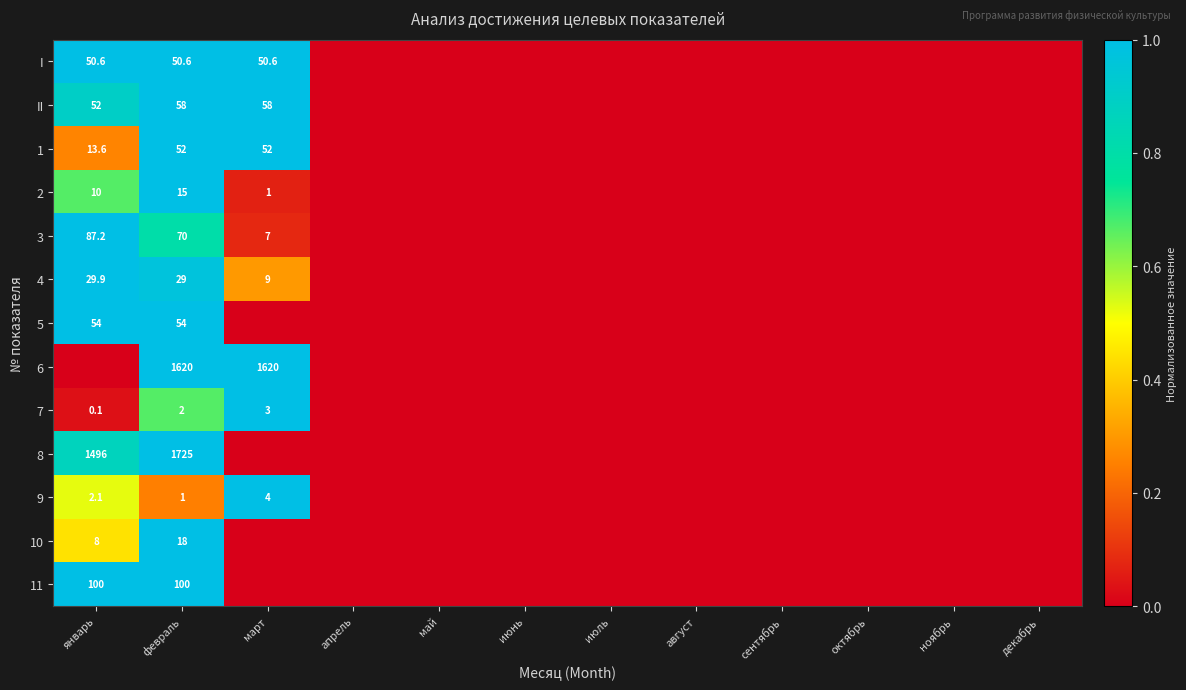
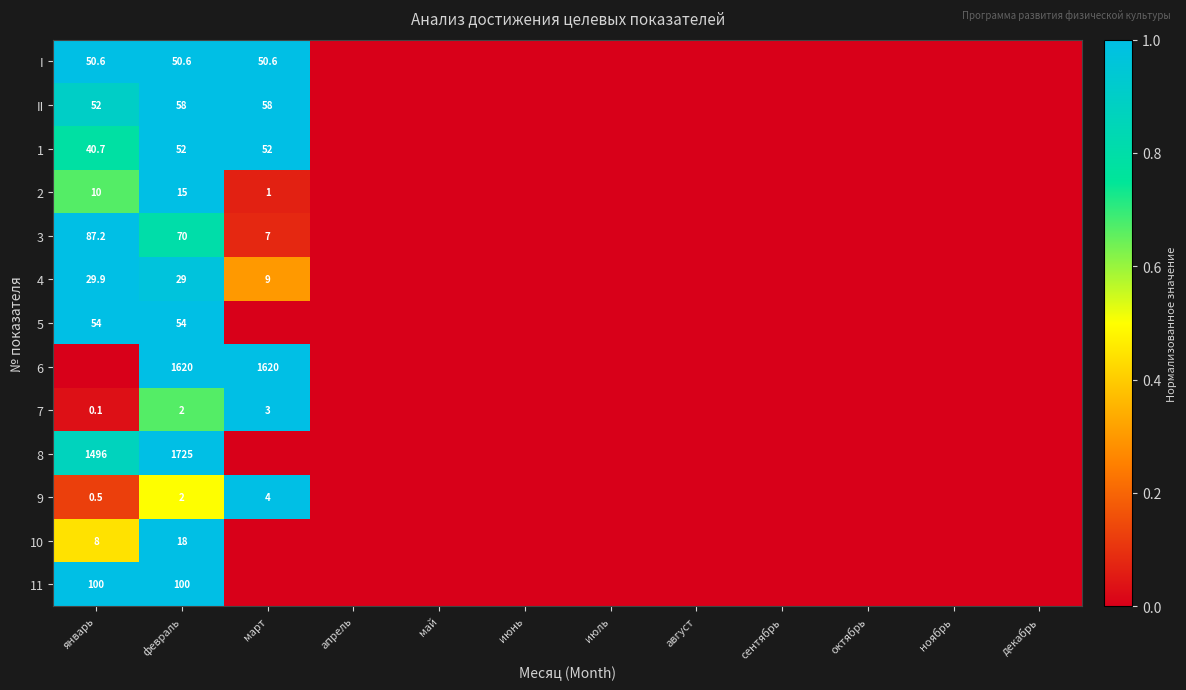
  {
    "I": {
      "январь": 50.6,
      "февраль": 50.6,
      "март": 50.6
    },
    "II": {
      "январь": 52,
      "февраль": 58,
      "март": 58
    },
    "1": {
-     "январь": 13.6,
+     "январь": 40.7,
      "февраль": 52,
      "март": 52
    },
    "2": {
      "январь": 10,
      "февраль": 15,
      "март": 1
    },
    "3": {
      "январь": 87.2,
      "февраль": 70,
      "март": 7
    },
    "4": {
      "январь": 29.9,
      "февраль": 29,
      "март": 9
    },
    "5": {
      "январь": 54,
      "февраль": 54
    },
    "6": {
      "февраль": 1620,
      "март": 1620
    },
    "7": {
      "январь": 0.1,
      "февраль": 2,
      "март": 3
    },
    "8": {
      "январь": 1496,
      "февраль": 1725
    },
    "9": {
-     "январь": 2.1,
-     "февраль": 1,
+     "январь": 0.5,
+     "февраль": 2,
      "март": 4
    },
    "10": {
      "январь": 8,
      "февраль": 18
    },
    "11": {
      "январь": 100,
      "февраль": 100
    }
  }
